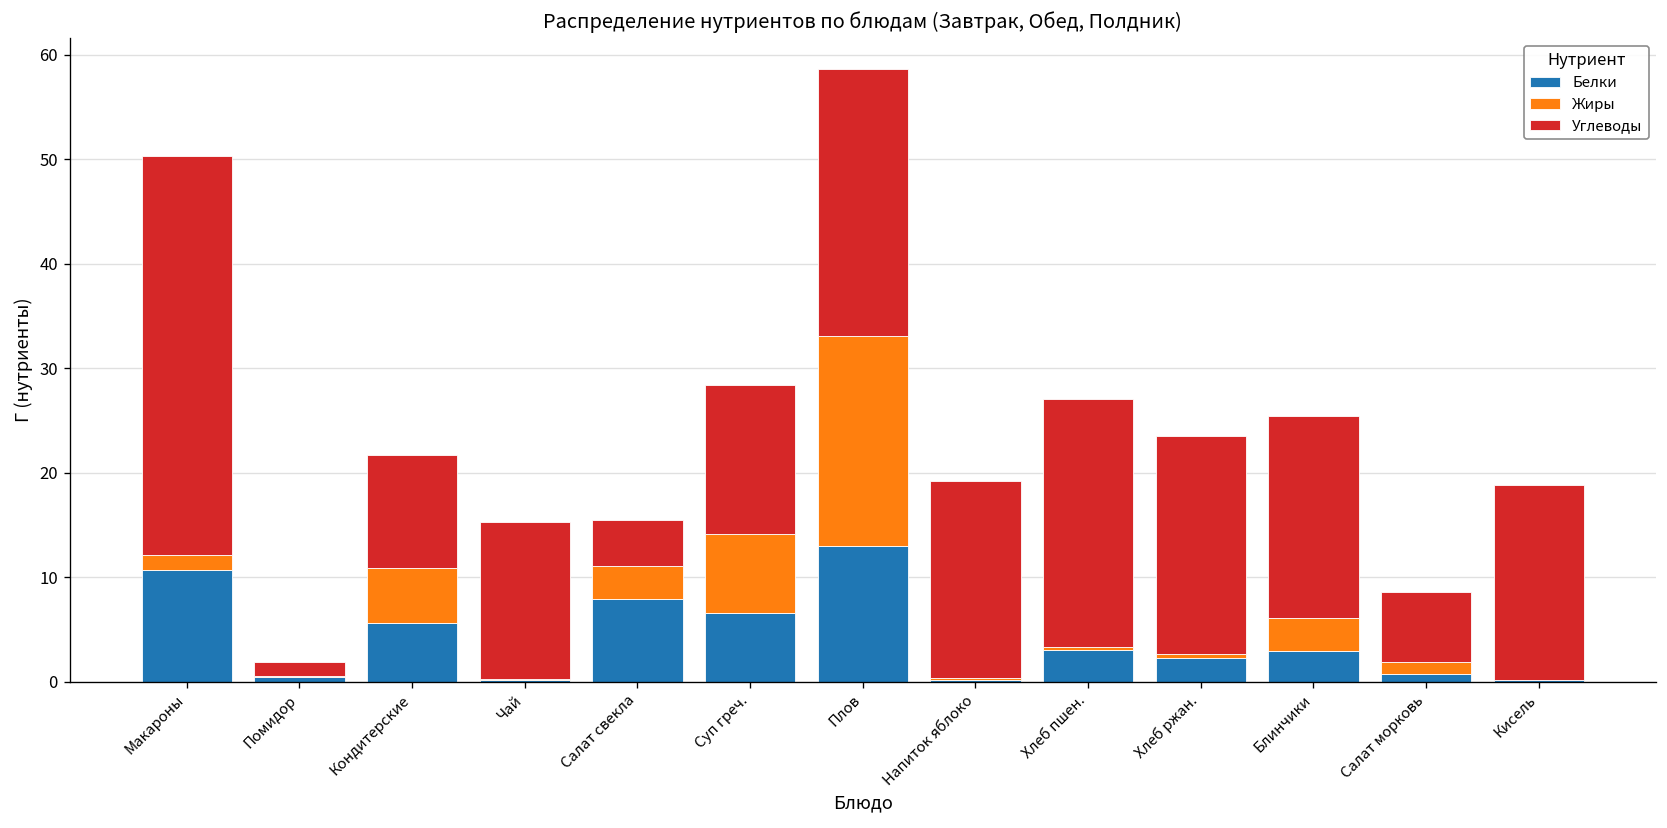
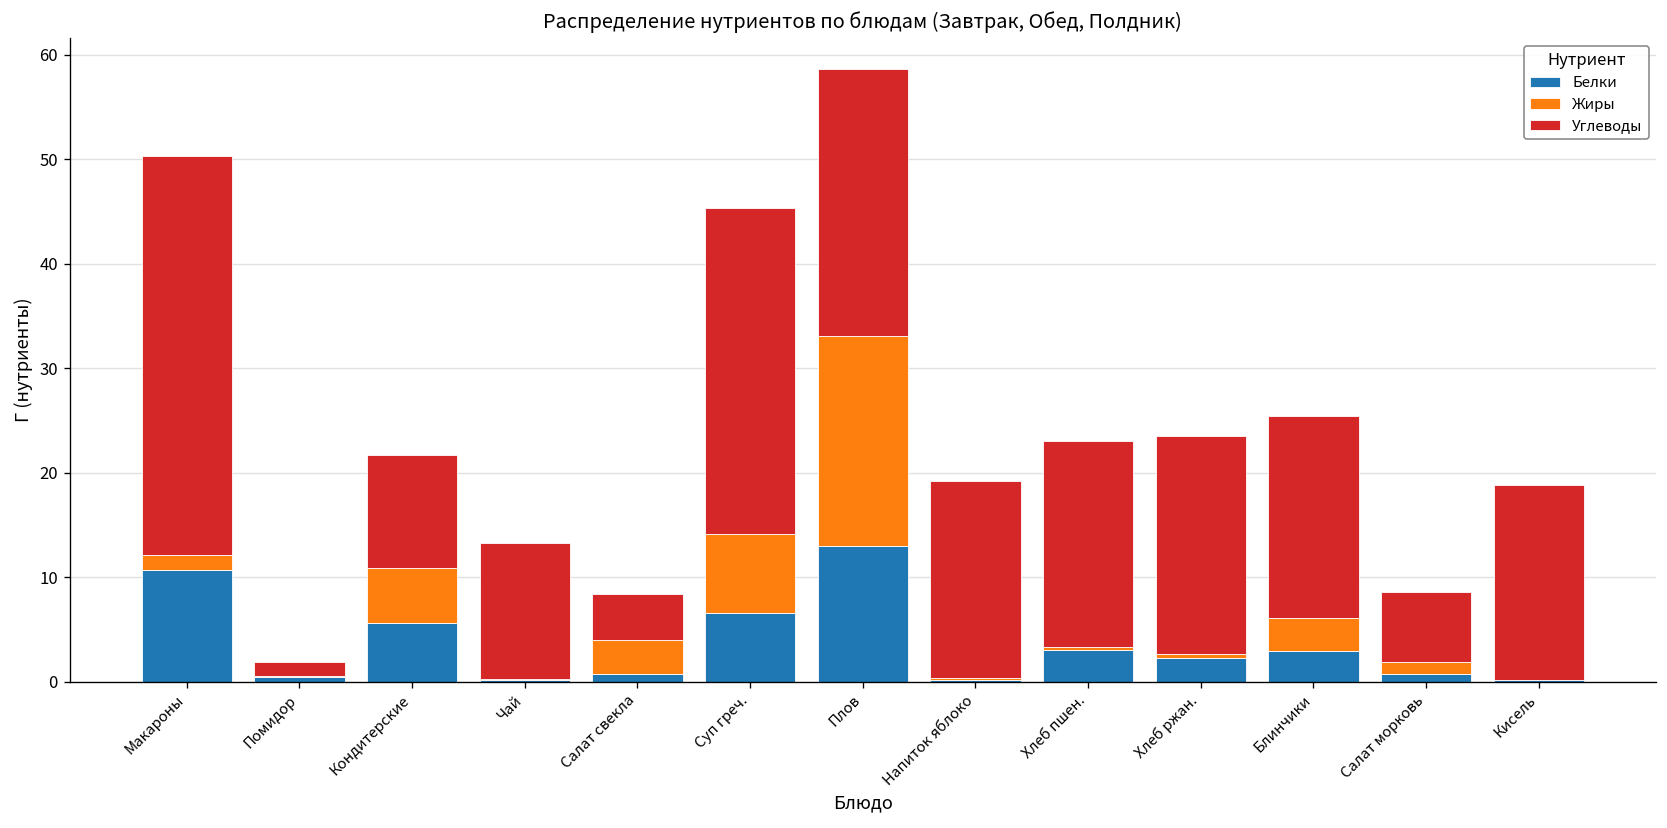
  {
    "Белки": {
      "Макароны": 11,
      "Помидор": 0,
      "Кондитерские": 6,
-     "Салат свекла": 8,
+     "Салат свекла": 1,
      "Суп греч.": 7,
      "Плов": 13,
      "Хлеб пшен.": 3,
      "Хлеб ржан.": 2,
      "Блинчики": 3,
      "Салат морковь": 1
    },
    "Жиры": {
      "Макароны": 1,
      "Кондитерские": 5,
      "Салат свекла": 3,
      "Суп греч.": 8,
      "Плов": 20,
      "Хлеб пшен.": 0,
      "Хлеб ржан.": 0,
      "Блинчики": 3,
      "Салат морковь": 1
    },
    "Углеводы": {
      "Макароны": 38,
      "Помидор": 1,
      "Кондитерские": 11,
-     "Чай": 15,
+     "Чай": 13,
      "Салат свекла": 4,
-     "Суп греч.": 14,
+     "Суп греч.": 31,
      "Плов": 26,
      "Напиток яблоко": 19,
-     "Хлеб пшен.": 24,
+     "Хлеб пшен.": 20,
      "Хлеб ржан.": 21,
      "Блинчики": 19,
      "Салат морковь": 7,
      "Кисель": 19
    }
  }
